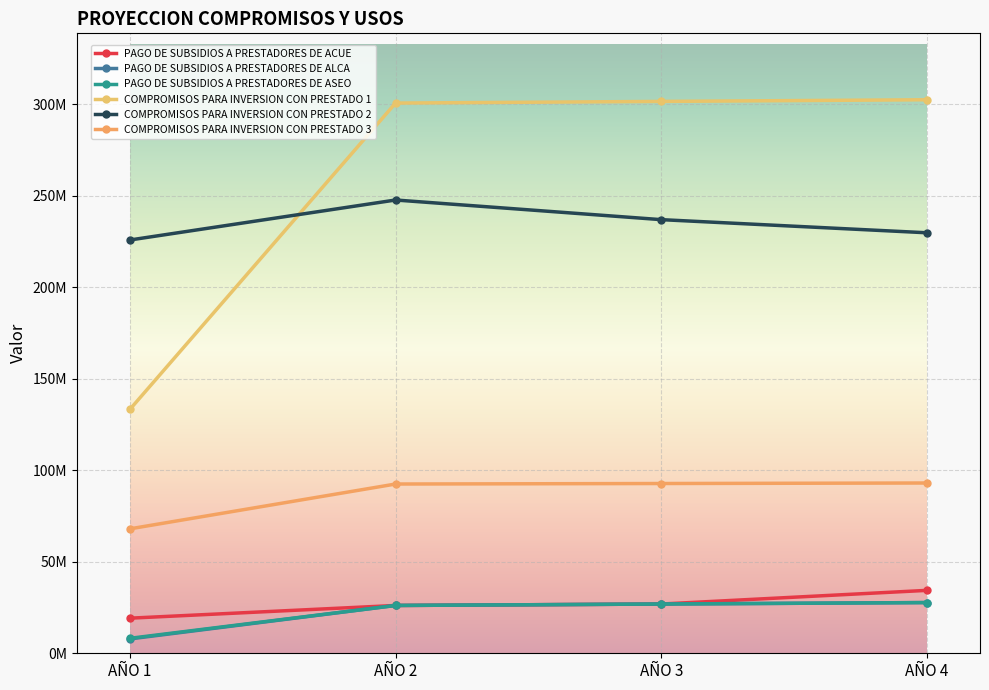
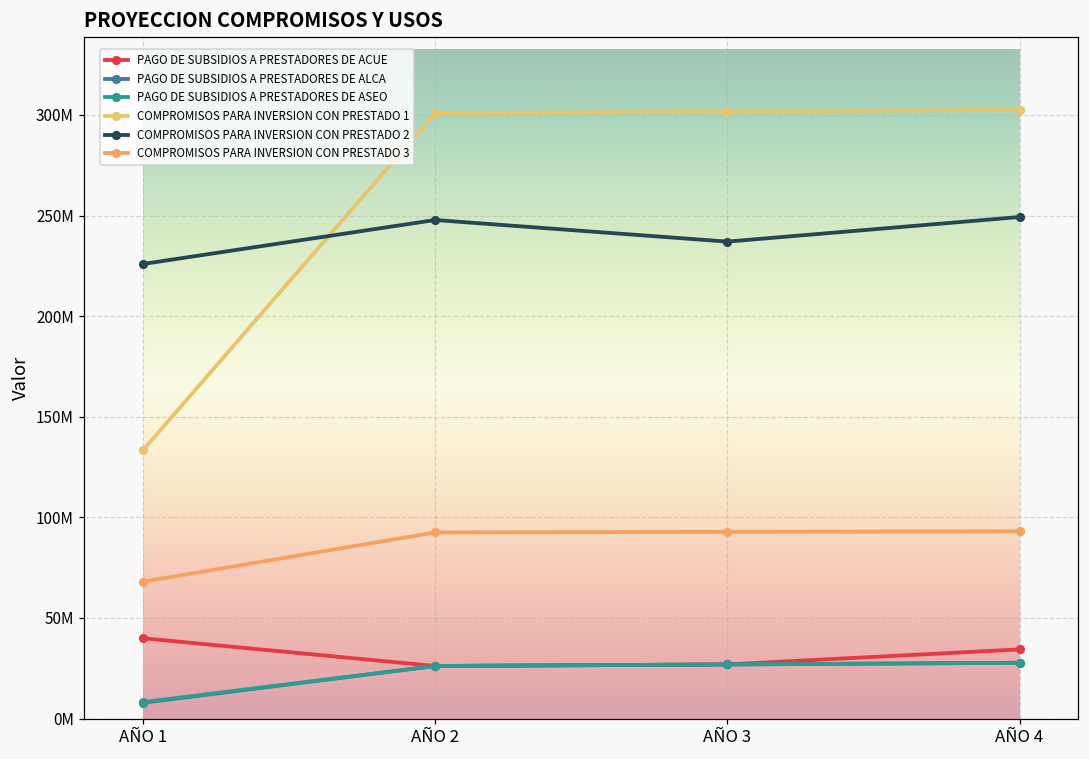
  {
    "PAGO DE SUBSIDIOS A PRESTADORES DE ACUE": {
-     "AÑO 1": 19000000,
+     "AÑO 1": 40000000,
      "AÑO 4": 34000000
    },
    "COMPROMISOS PARA INVERSION CON PRESTADO 2": {
      "AÑO 1": 226000000,
      "AÑO 2": 248000000,
      "AÑO 3": 237000000,
-     "AÑO 4": 230000000
+     "AÑO 4": 249000000
    }
  }
